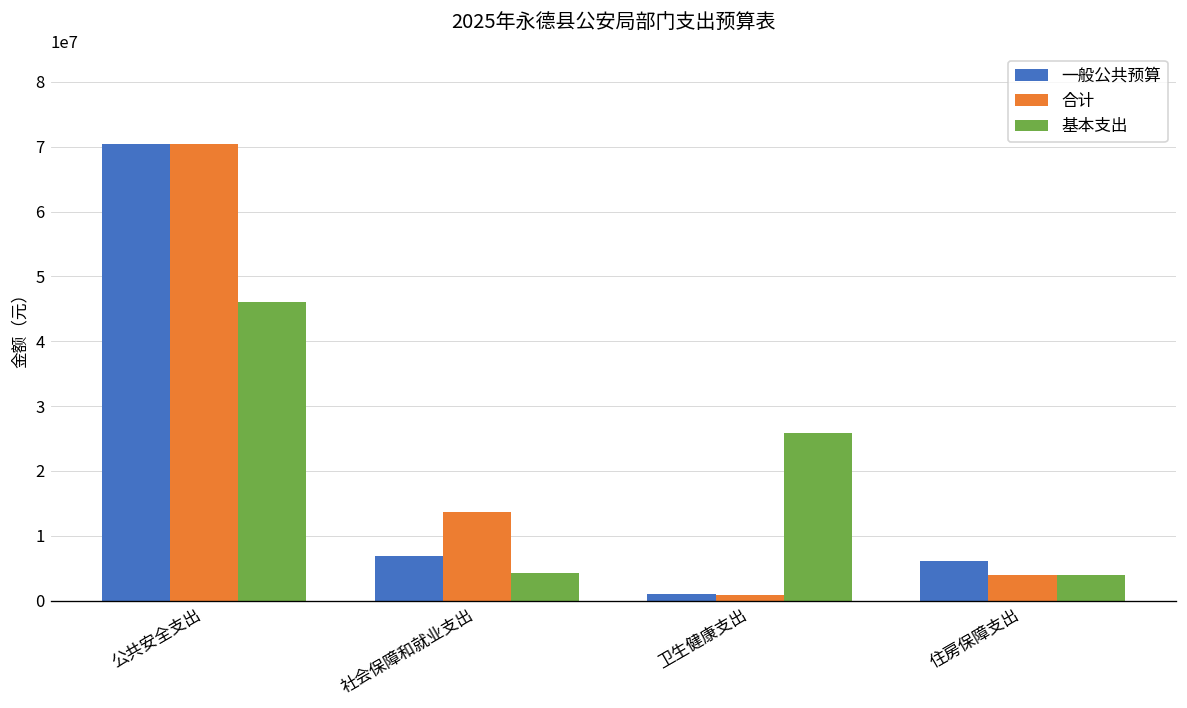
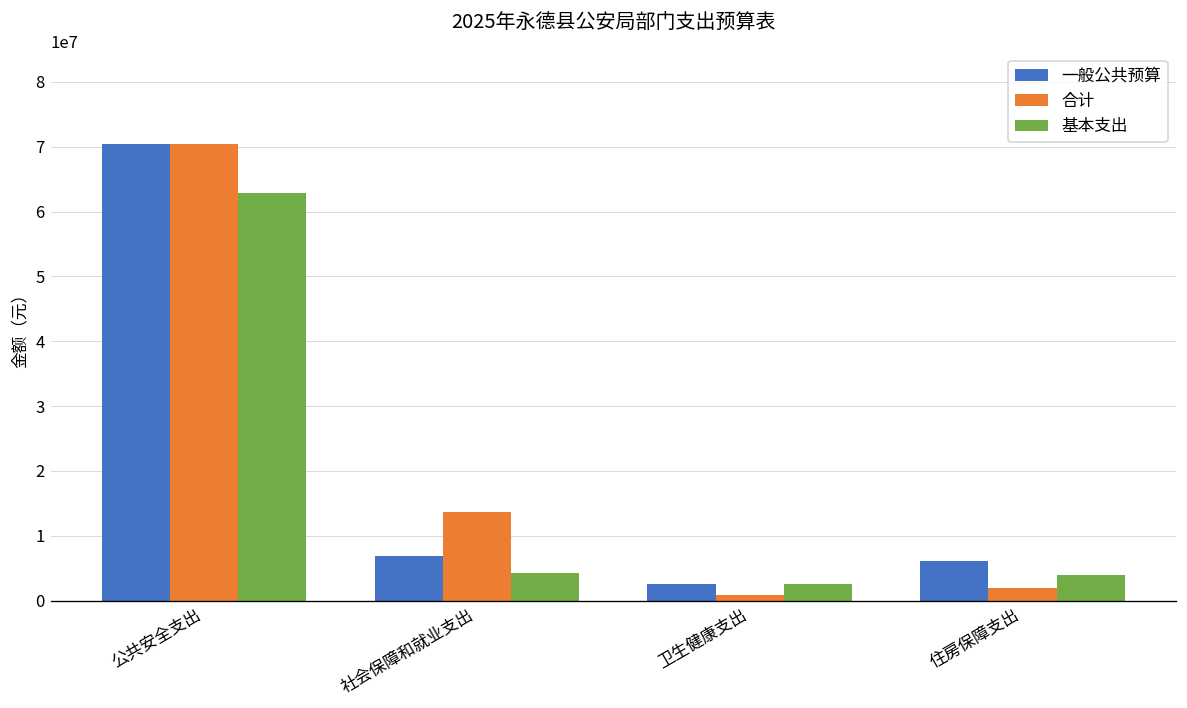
  {
    "一般公共预算": {
      "公共安全支出": 70000000,
      "社会保障和就业支出": 7000000,
-     "卫生健康支出": 1000000,
+     "卫生健康支出": 3000000,
      "住房保障支出": 6000000
    },
    "合计": {
      "公共安全支出": 70000000,
      "社会保障和就业支出": 14000000,
      "卫生健康支出": 1000000,
-     "住房保障支出": 4000000
+     "住房保障支出": 2000000
    },
    "基本支出": {
-     "公共安全支出": 46000000,
+     "公共安全支出": 63000000,
      "社会保障和就业支出": 4000000,
-     "卫生健康支出": 26000000,
+     "卫生健康支出": 3000000,
      "住房保障支出": 4000000
    }
  }
